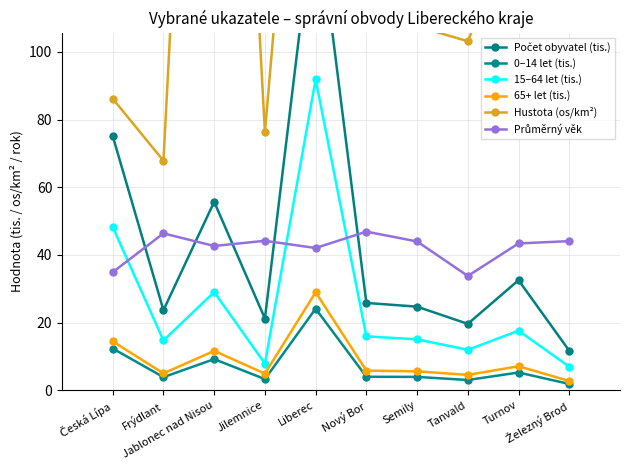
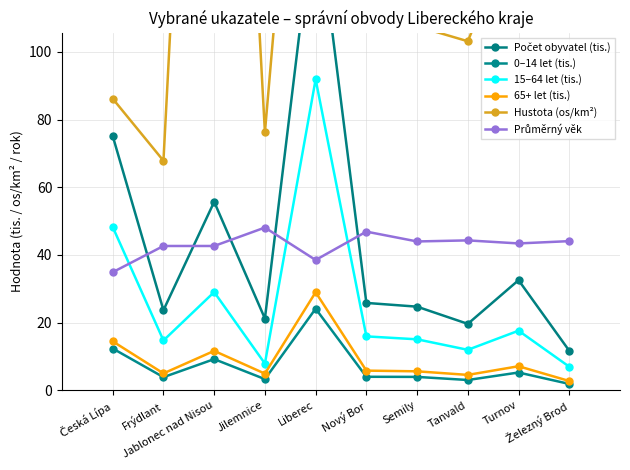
  {
    "15–64 let (tis.)": {
      "Česká Lípa": 48,
      "Frýdlant": 15,
      "Jablonec nad Nisou": 29,
      "Jilemnice": 8,
      "Liberec": 92,
      "Nový Bor": 16,
      "Semily": 15,
      "Tanvald": 12,
      "Turnov": 18,
      "Železný Brod": 7
    },
    "Průměrný věk": {
      "Česká Lípa": 35,
-     "Frýdlant": 46,
+     "Frýdlant": 43,
      "Jablonec nad Nisou": 43,
-     "Jilemnice": 44,
-     "Liberec": 42,
+     "Jilemnice": 48,
+     "Liberec": 39,
      "Nový Bor": 47,
      "Semily": 44,
-     "Tanvald": 34,
+     "Tanvald": 44,
      "Turnov": 43,
      "Železný Brod": 44
    }
  }
